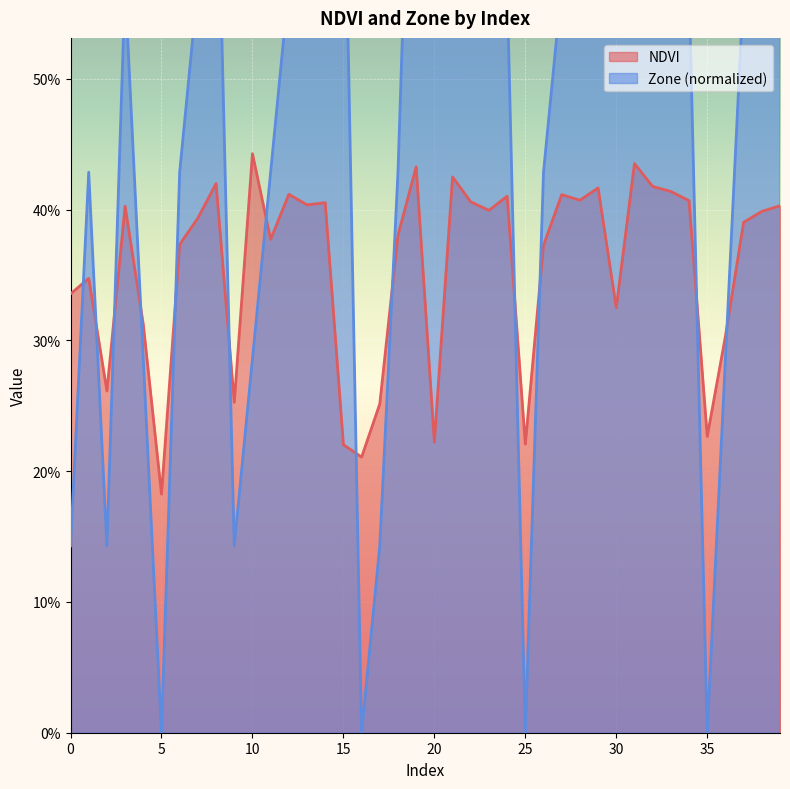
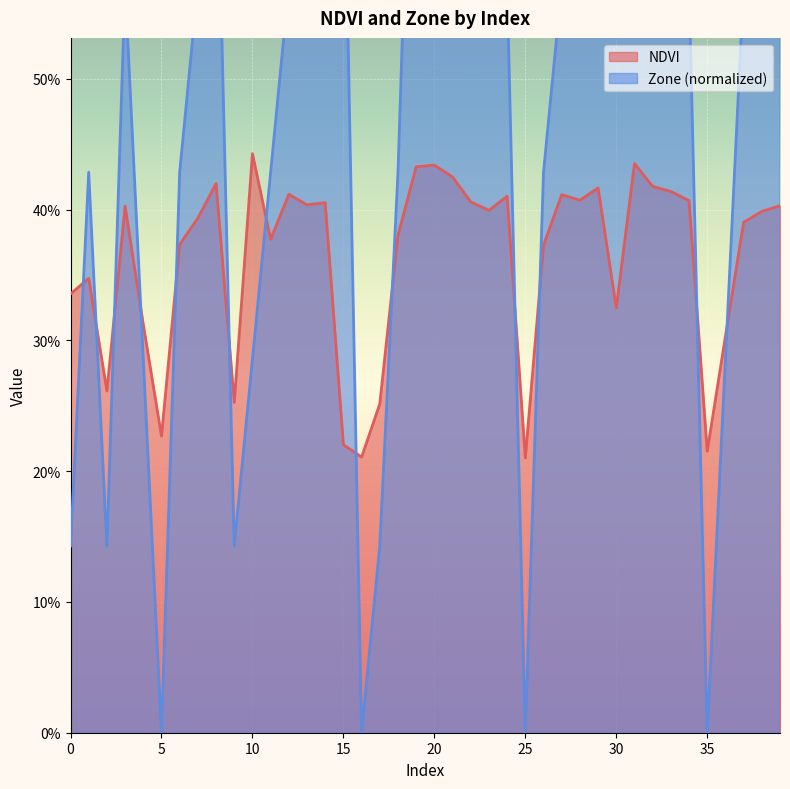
  {
    "NDVI": {
      "0": "33.6%",
-     "5": "18.2%",
+     "5": "22.7%",
      "10": "44.3%",
      "15": "22.0%",
-     "20": "22.2%",
-     "25": "22.1%",
+     "20": "43.4%",
+     "25": "21.0%",
      "30": "32.5%",
-     "35": "22.7%"
+     "35": "21.5%"
    },
    "Zone (normalized)": {
      "0": "14.3%",
      "5": "0.0%",
      "10": "28.6%",
      "25": "0.0%",
      "35": "0.0%"
    }
  }
